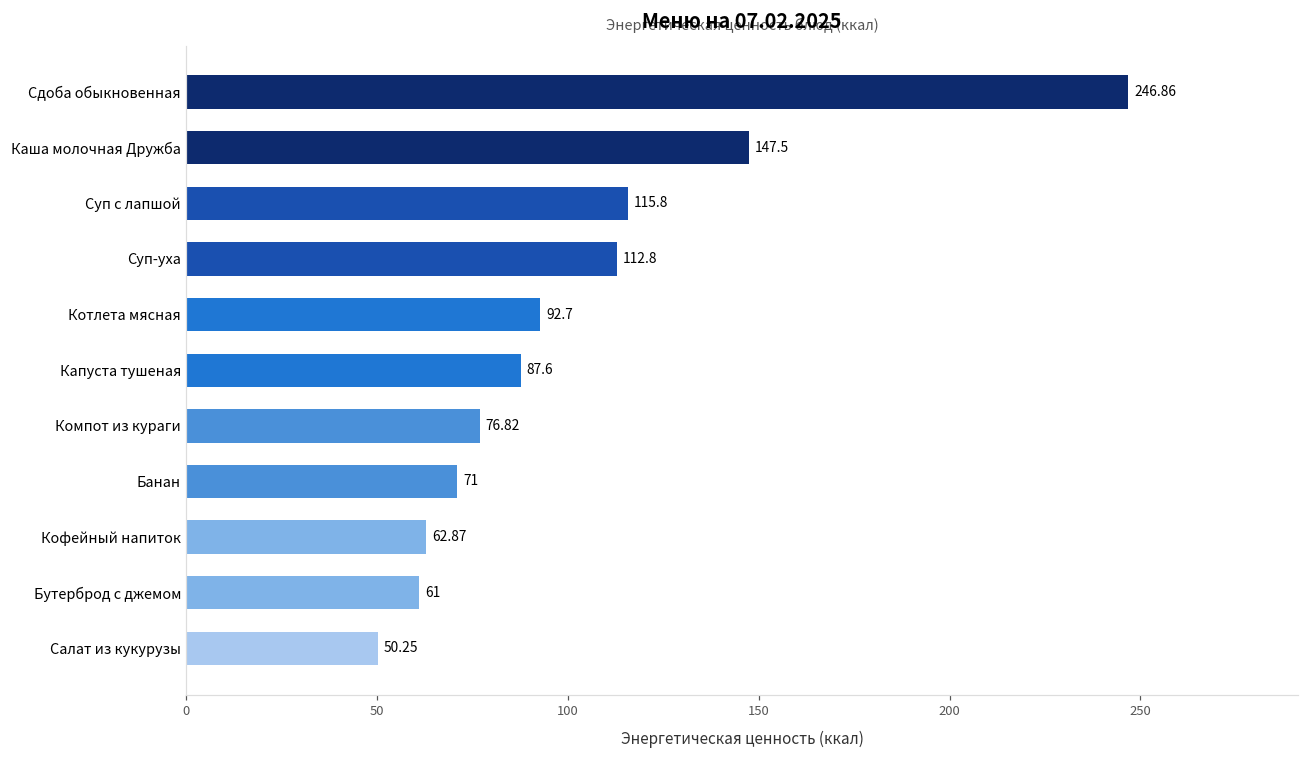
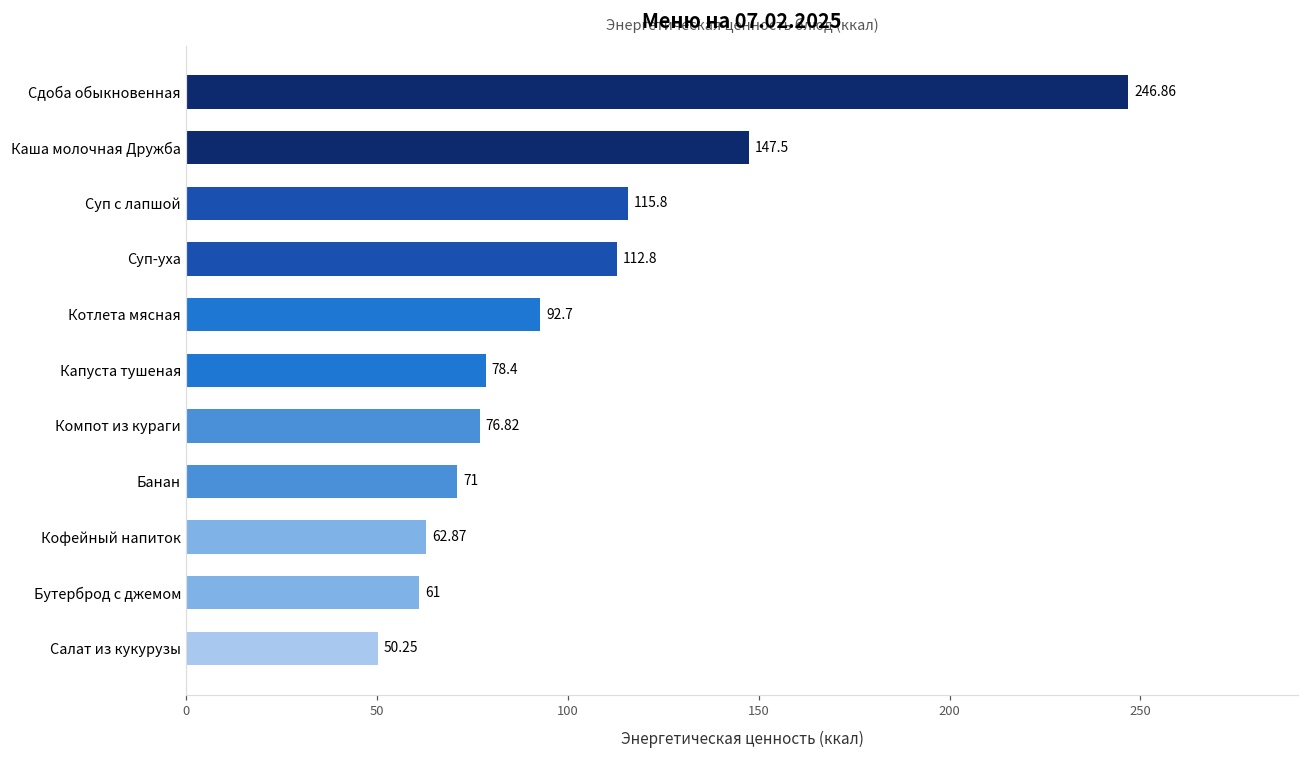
  {
    "Сдоба обыкновенная": 246.86,
    "Каша молочная Дружба": 147.5,
    "Суп с лапшой": 115.8,
    "Суп-уха": 112.8,
    "Котлета мясная": 92.7,
-   "Капуста тушеная": 87.6,
+   "Капуста тушеная": 78.4,
    "Компот из кураги": 76.82,
    "Банан": 71,
    "Кофейный напиток": 62.87,
    "Бутерброд с джемом": 61,
    "Салат из кукурузы": 50.25
  }
